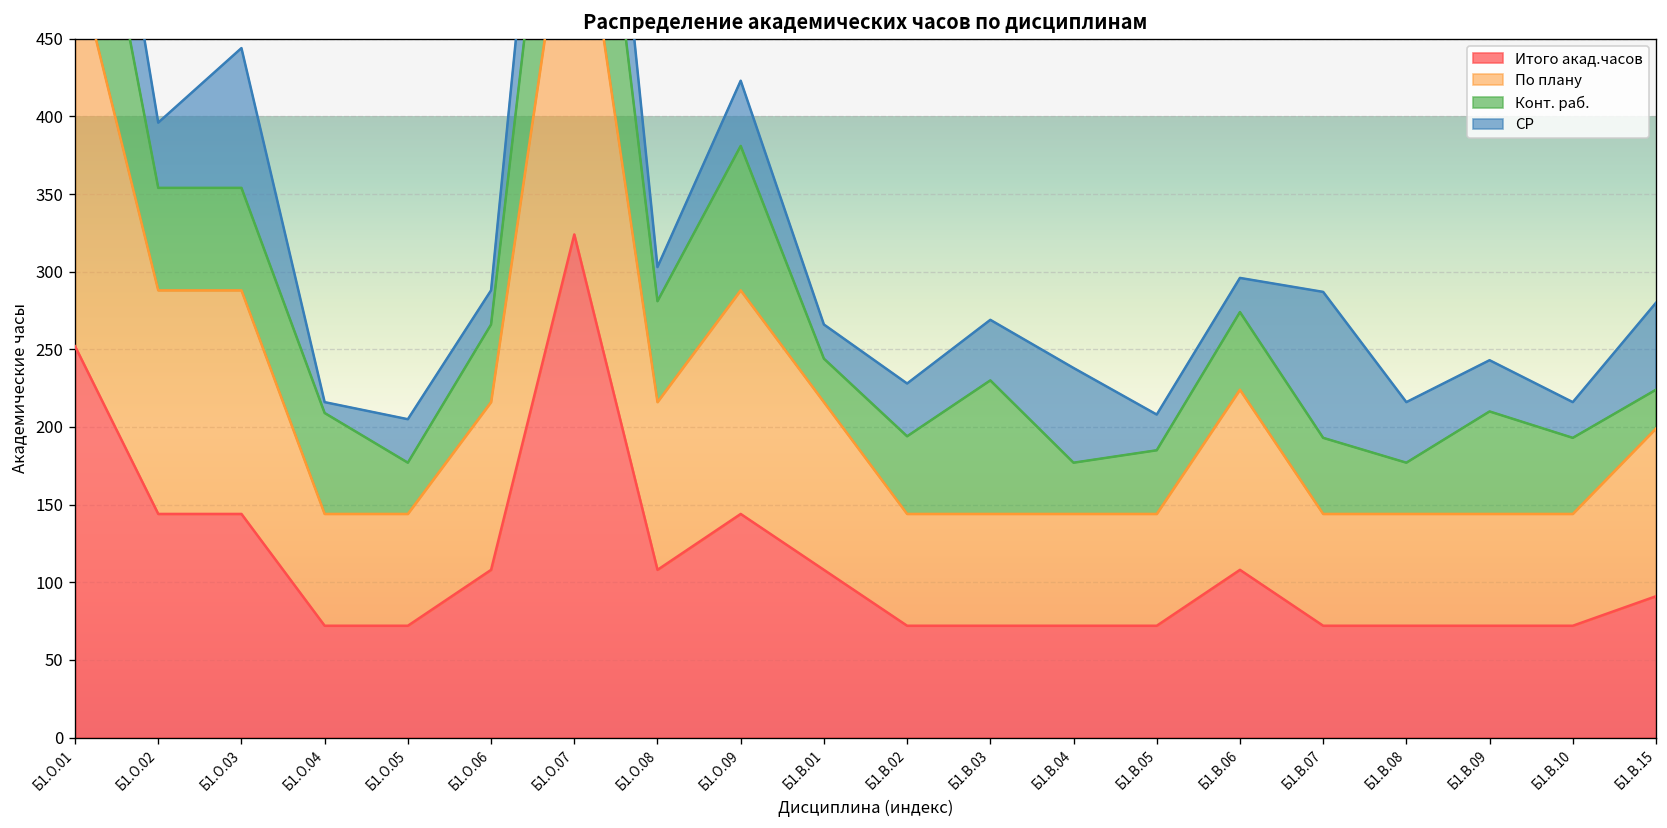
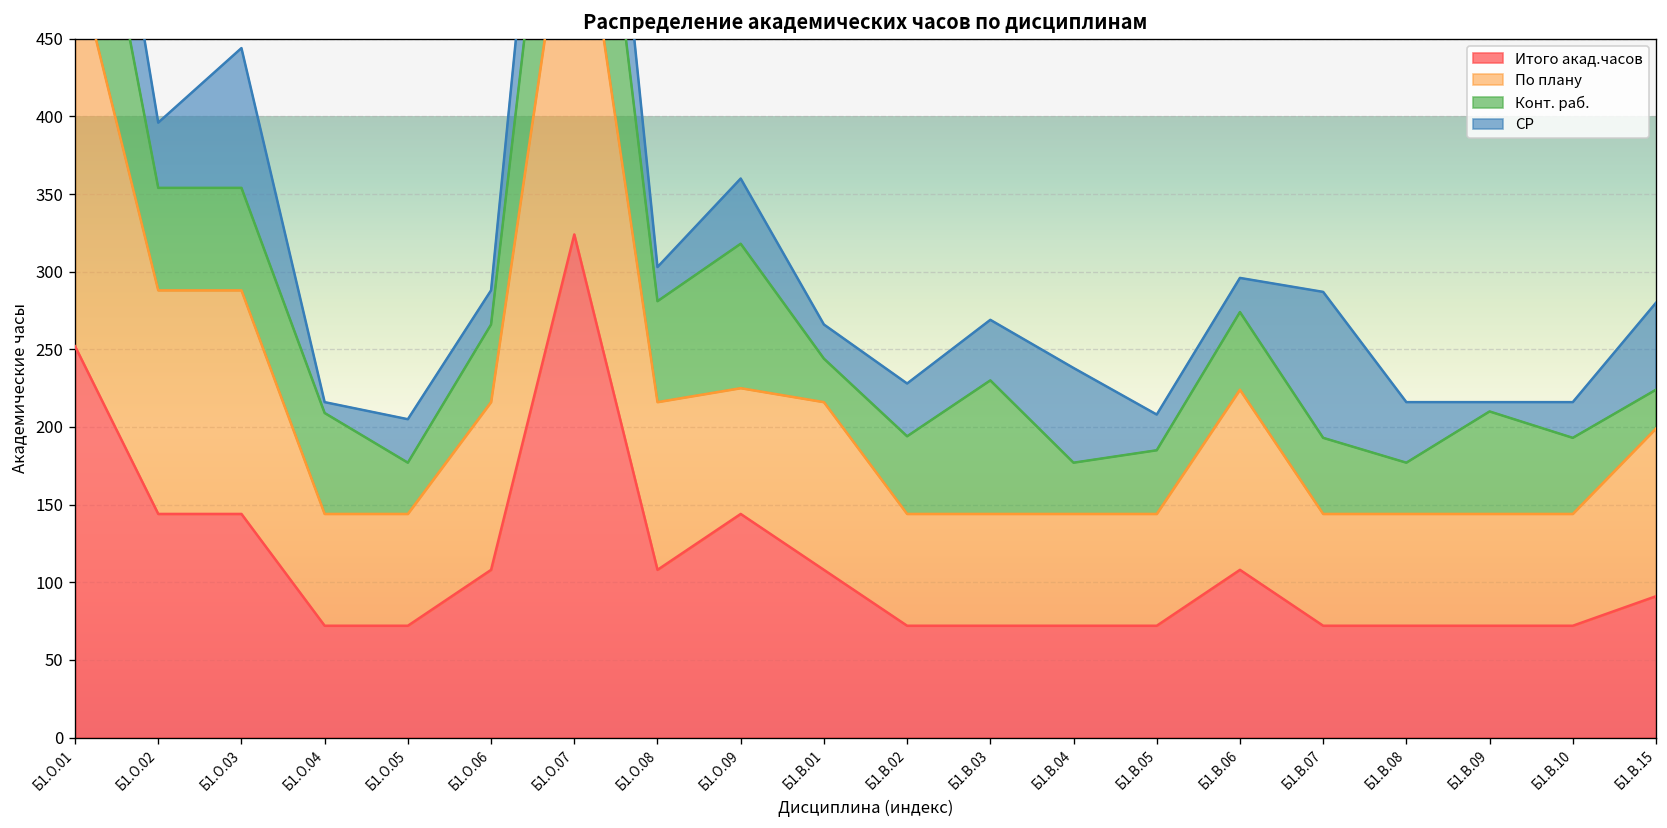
  {
    "Итого акад.часов": {
      "Б1.О.01": 252,
      "Б1.О.02": 144,
      "Б1.О.03": 144,
      "Б1.О.04": 72,
      "Б1.О.05": 72,
      "Б1.О.06": 108,
      "Б1.О.07": 324,
      "Б1.О.08": 108,
      "Б1.О.09": 144,
      "Б1.В.01": 108,
      "Б1.В.02": 72,
      "Б1.В.03": 72,
      "Б1.В.04": 72,
      "Б1.В.05": 72,
      "Б1.В.06": 108,
      "Б1.В.07": 72,
      "Б1.В.08": 72,
      "Б1.В.09": 72,
      "Б1.В.10": 72,
      "Б1.В.15": 91
    },
    "По плану": {
      "Б1.О.02": 144,
      "Б1.О.03": 144,
      "Б1.О.04": 72,
      "Б1.О.05": 72,
      "Б1.О.06": 108,
      "Б1.О.08": 108,
-     "Б1.О.09": 144,
+     "Б1.О.09": 81,
      "Б1.В.01": 108,
      "Б1.В.02": 72,
      "Б1.В.03": 72,
      "Б1.В.04": 72,
      "Б1.В.05": 72,
      "Б1.В.06": 116,
      "Б1.В.07": 72,
      "Б1.В.08": 72,
      "Б1.В.09": 72,
      "Б1.В.10": 72,
      "Б1.В.15": 108
    },
    "Конт. раб.": {
      "Б1.О.02": 66,
      "Б1.О.03": 66,
      "Б1.О.04": 65,
      "Б1.О.05": 33,
      "Б1.О.06": 50,
      "Б1.О.08": 65,
      "Б1.О.09": 93,
      "Б1.В.01": 28,
      "Б1.В.02": 50,
      "Б1.В.03": 86,
      "Б1.В.04": 33,
      "Б1.В.05": 41,
      "Б1.В.06": 50,
      "Б1.В.07": 49,
      "Б1.В.08": 33,
      "Б1.В.09": 66,
      "Б1.В.10": 49,
      "Б1.В.15": 25
    },
    "СР": {
      "Б1.О.02": 42,
      "Б1.О.03": 90,
      "Б1.О.04": 7,
      "Б1.О.05": 28,
      "Б1.О.06": 22,
      "Б1.О.08": 22,
      "Б1.О.09": 42,
      "Б1.В.01": 22,
      "Б1.В.02": 34,
      "Б1.В.03": 39,
      "Б1.В.04": 61,
      "Б1.В.05": 23,
      "Б1.В.06": 22,
      "Б1.В.07": 94,
      "Б1.В.08": 39,
-     "Б1.В.09": 33,
+     "Б1.В.09": 6,
      "Б1.В.10": 23,
      "Б1.В.15": 56
    }
  }
